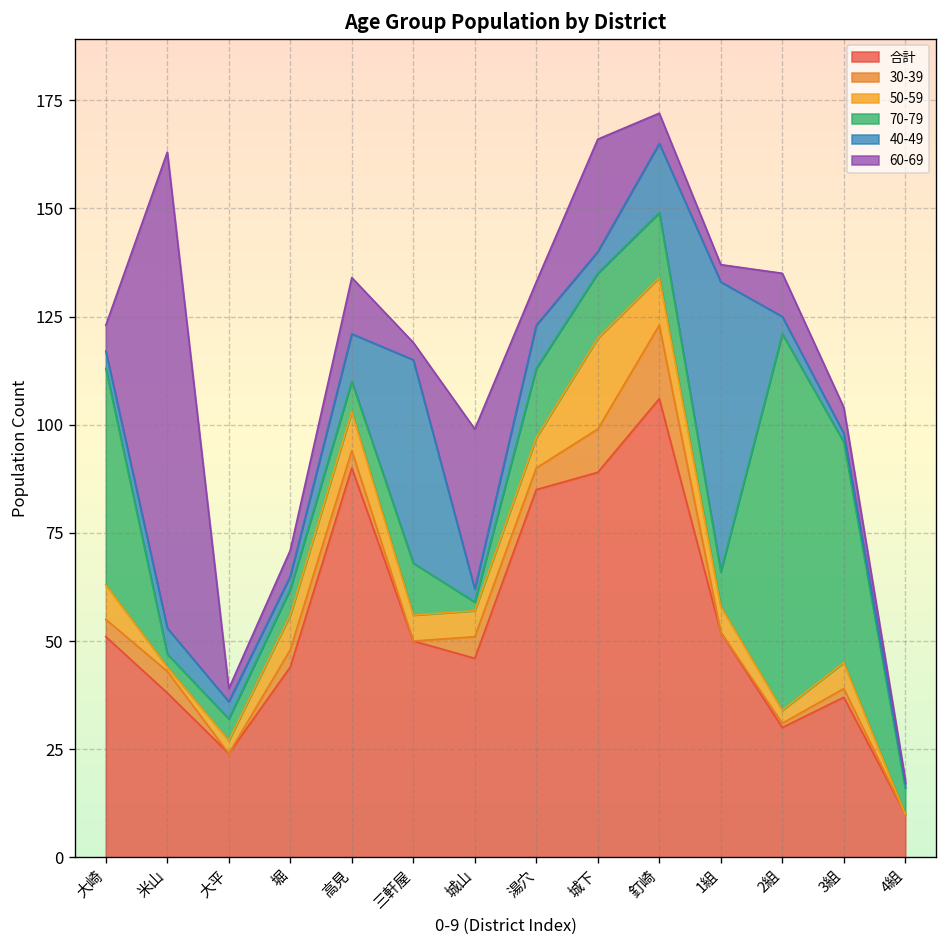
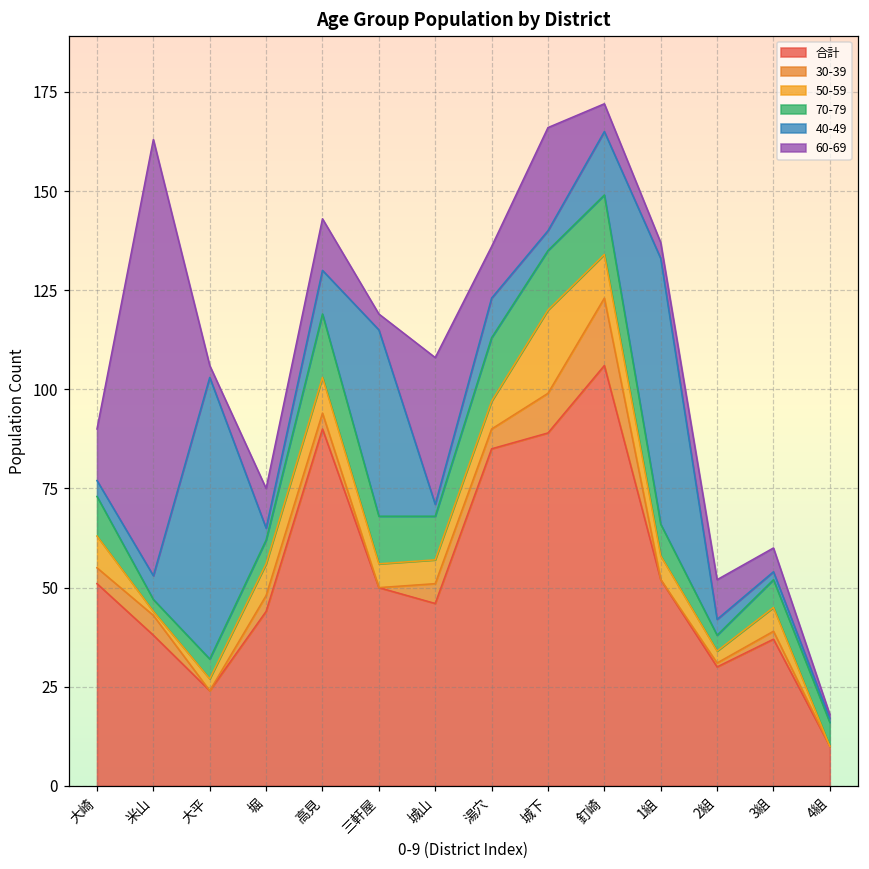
  {
    "70-79": {
-     "大崎": 50,
+     "大崎": 10,
      "米山": 3,
      "大平": 5,
      "堀": 6,
-     "高見": 7,
+     "高見": 16,
      "三軒屋": 12,
-     "城山": 2,
+     "城山": 11,
      "湯穴": 16,
      "城下": 15,
      "釘崎": 15,
      "1組": 8,
-     "2組": 87,
-     "3組": 51,
+     "2組": 4,
+     "3組": 7,
      "4組": 6
    },
    "40-49": {
      "大崎": 4,
      "米山": 6,
-     "大平": 4,
+     "大平": 71,
      "堀": 3,
      "高見": 11,
      "三軒屋": 47,
      "城山": 3,
      "湯穴": 10,
      "城下": 5,
      "釘崎": 16,
      "1組": 67,
      "2組": 4,
      "3組": 2,
      "4組": 1
    },
    "60-69": {
-     "大崎": 6,
+     "大崎": 13,
      "米山": 110,
      "大平": 3,
-     "堀": 6,
+     "堀": 10,
      "高見": 13,
      "三軒屋": 4,
      "城山": 37,
-     "湯穴": 10,
+     "湯穴": 13,
      "城下": 26,
      "釘崎": 7,
      "1組": 4,
      "2組": 10,
      "3組": 6,
      "4組": 1
    }
  }
